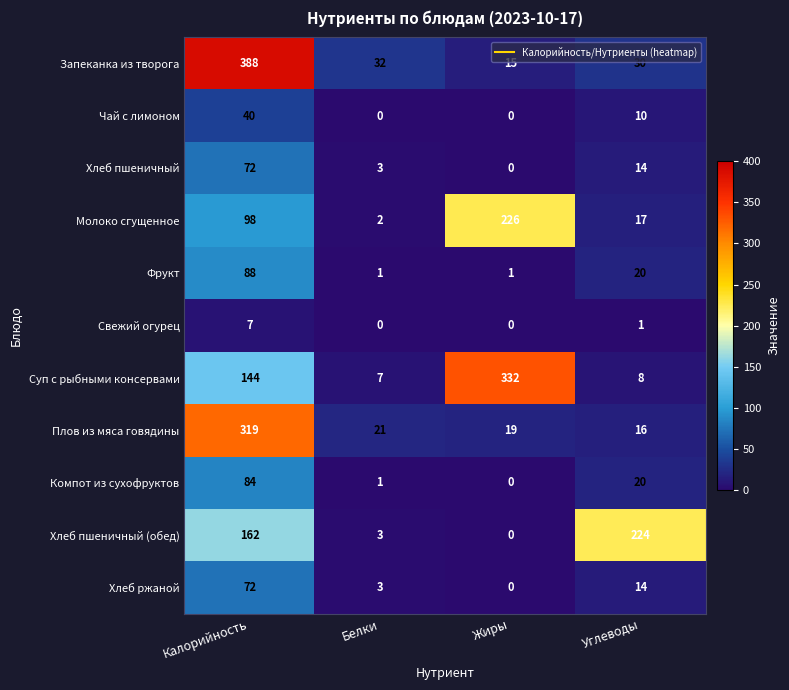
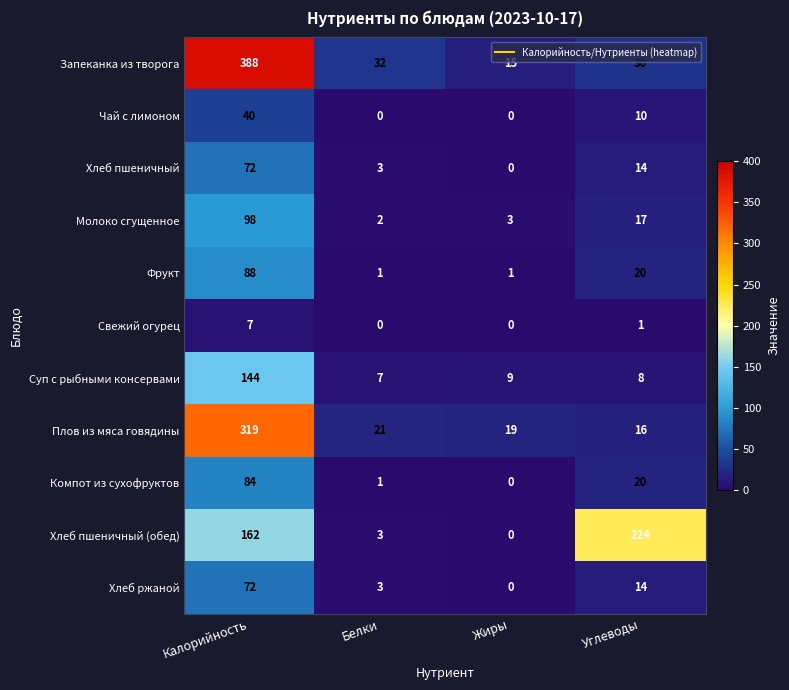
  {
    "Запеканка из творога": {
      "Калорийность": 388,
      "Белки": 32
    },
    "Чай с лимоном": {
      "Калорийность": 40,
      "Белки": 0,
      "Жиры": 0,
      "Углеводы": 10
    },
    "Хлеб пшеничный": {
      "Калорийность": 72,
      "Белки": 3,
      "Жиры": 0,
      "Углеводы": 14
    },
    "Молоко сгущенное": {
      "Калорийность": 98,
      "Белки": 2,
-     "Жиры": 226,
+     "Жиры": 3,
      "Углеводы": 17
    },
    "Фрукт": {
      "Калорийность": 88,
      "Белки": 1,
      "Жиры": 1,
      "Углеводы": 20
    },
    "Свежий огурец": {
      "Калорийность": 7,
      "Белки": 0,
      "Жиры": 0,
      "Углеводы": 1
    },
    "Суп с рыбными консервами": {
      "Калорийность": 144,
      "Белки": 7,
-     "Жиры": 332,
+     "Жиры": 9,
      "Углеводы": 8
    },
    "Плов из мяса говядины": {
      "Калорийность": 319,
      "Белки": 21,
      "Жиры": 19,
      "Углеводы": 16
    },
    "Компот из сухофруктов": {
      "Калорийность": 84,
      "Белки": 1,
      "Жиры": 0,
      "Углеводы": 20
    },
    "Хлеб пшеничный (обед)": {
      "Калорийность": 162,
      "Белки": 3,
      "Жиры": 0,
      "Углеводы": 224
    },
    "Хлеб ржаной": {
      "Калорийность": 72,
      "Белки": 3,
      "Жиры": 0,
      "Углеводы": 14
    }
  }
